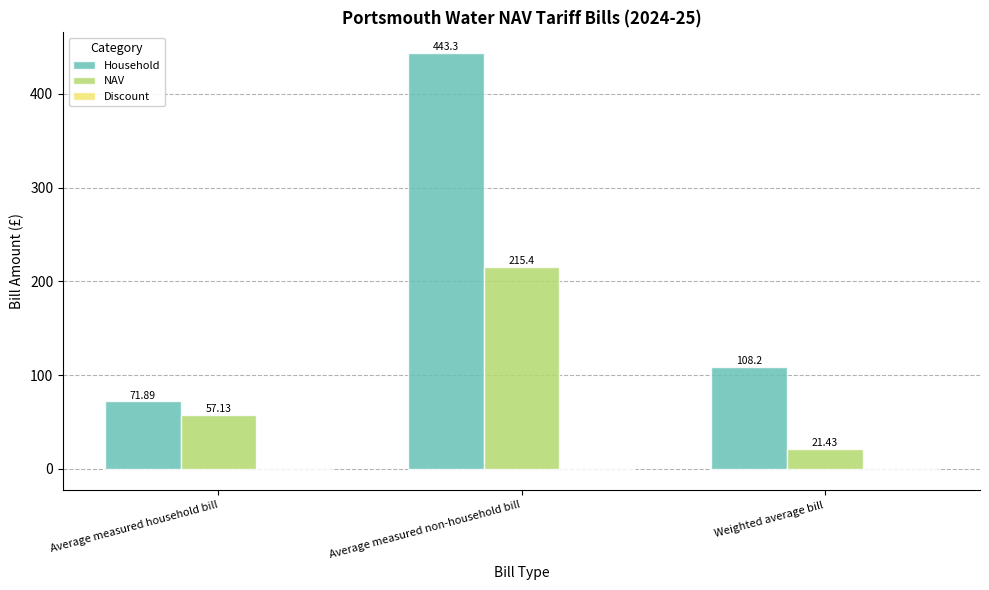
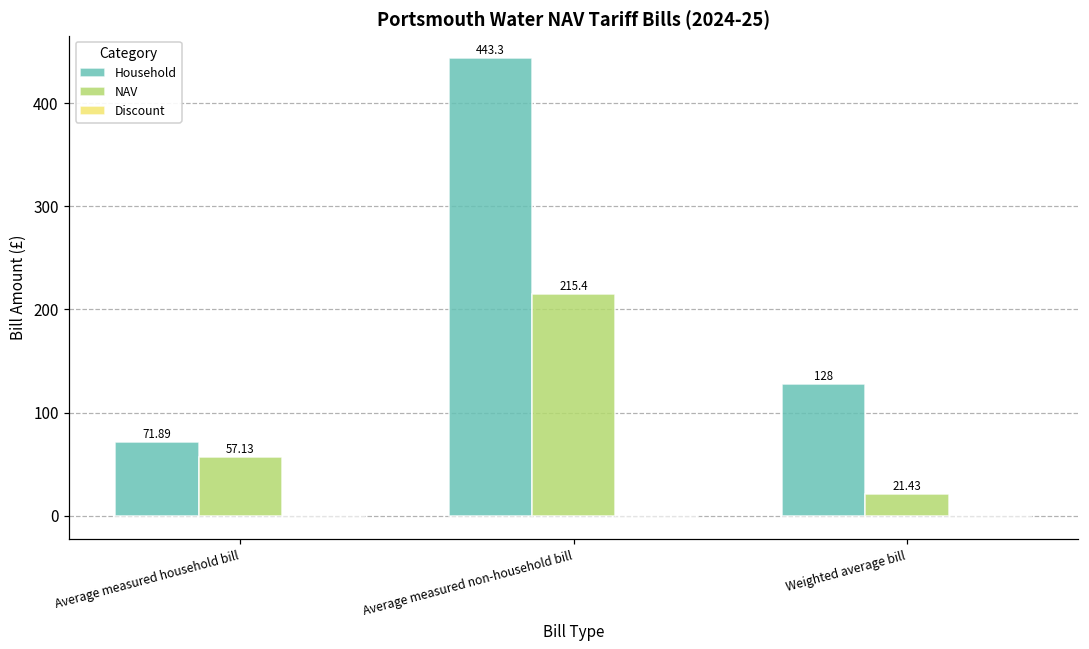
  {
    "Household": {
      "Average measured household bill": 71.89,
      "Average measured non-household bill": 443.3,
-     "Weighted average bill": 108.2
+     "Weighted average bill": 128
    },
    "NAV": {
      "Average measured household bill": 57.13,
      "Average measured non-household bill": 215.4,
      "Weighted average bill": 21.43
    }
  }
